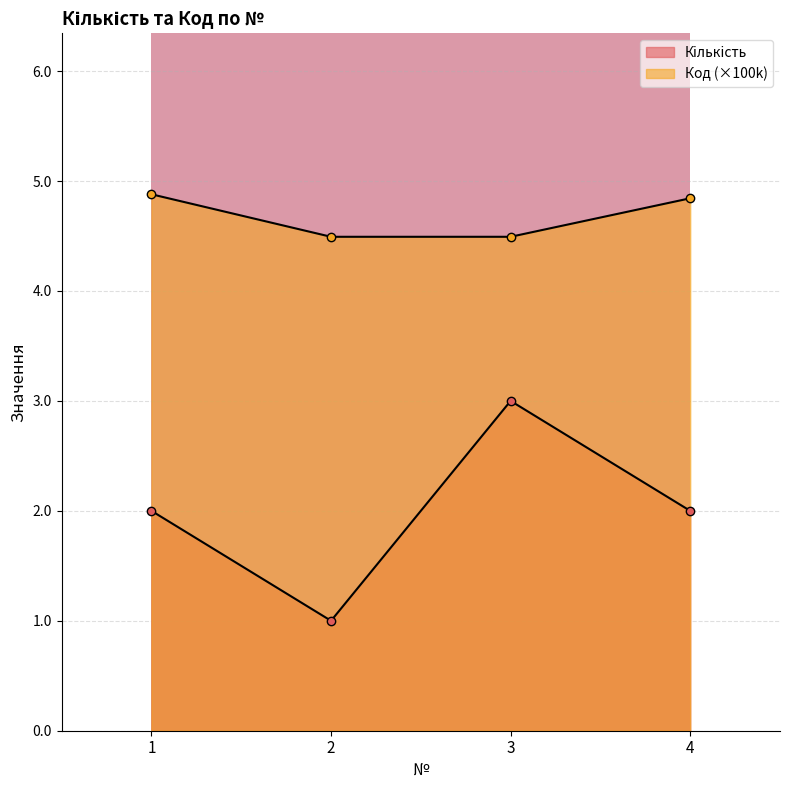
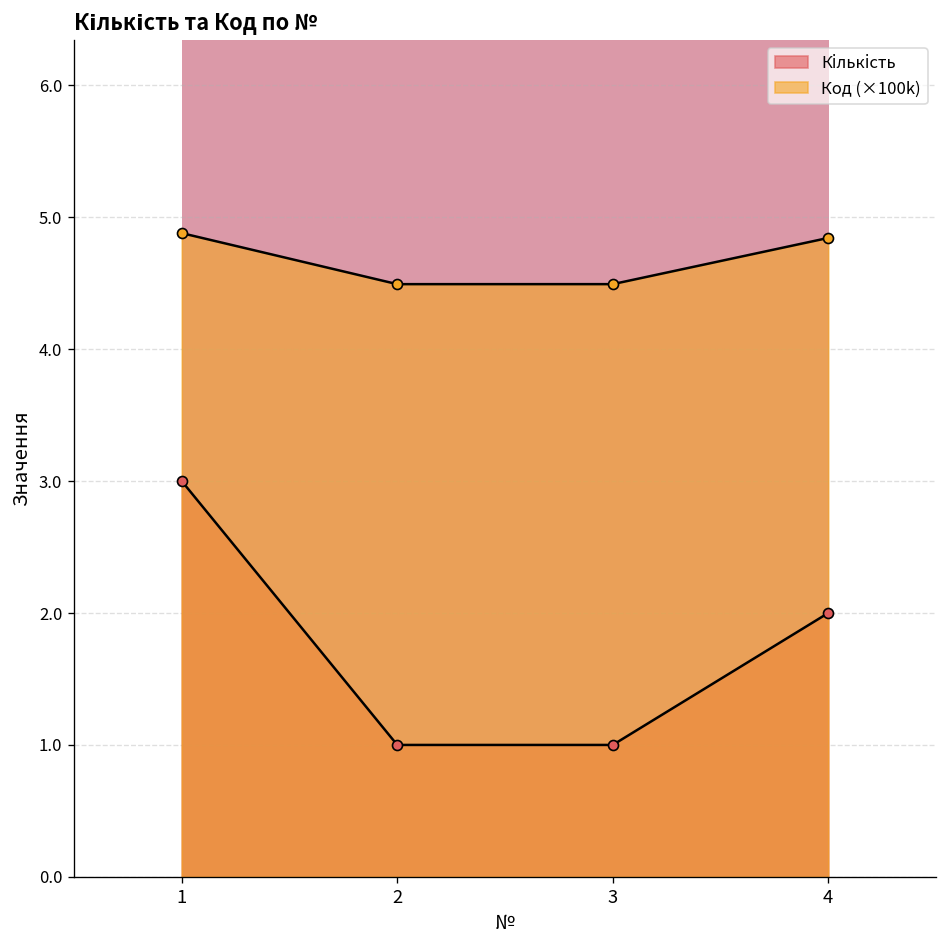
  {
    "Кількість": {
-     "1": 2,
+     "1": 3,
      "2": 1,
-     "3": 3,
+     "3": 1,
      "4": 2
    },
    "Код (×100k)": {
      "1": 4.88,
      "2": 4.49,
      "3": 4.49,
      "4": 4.84
    }
  }
